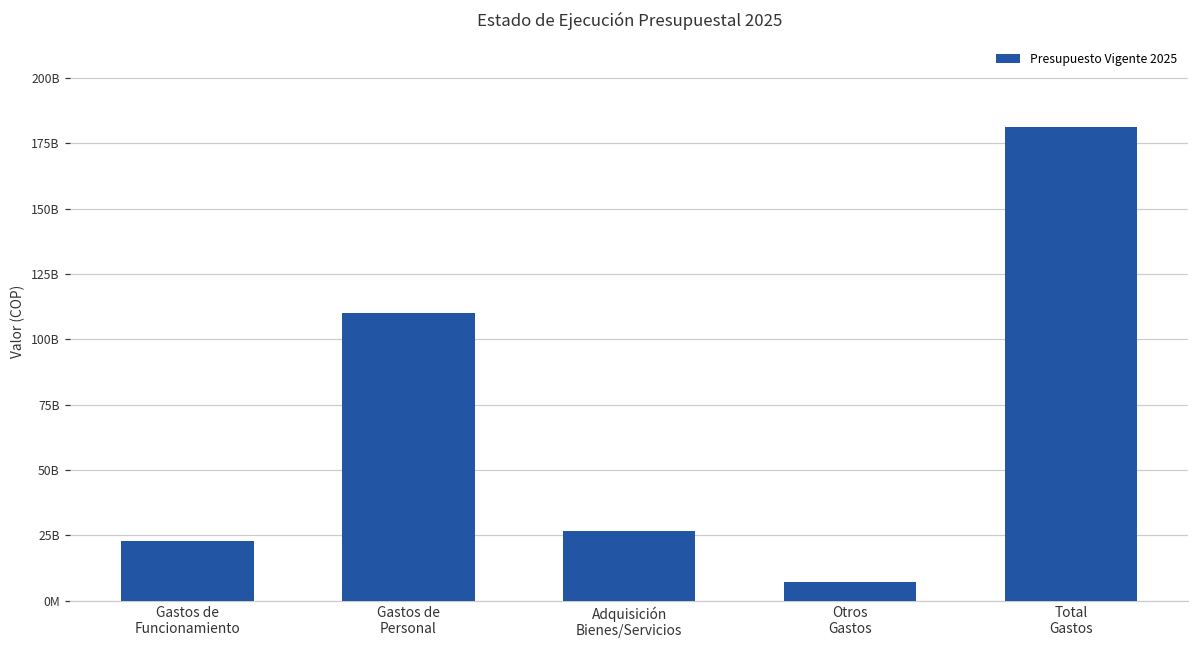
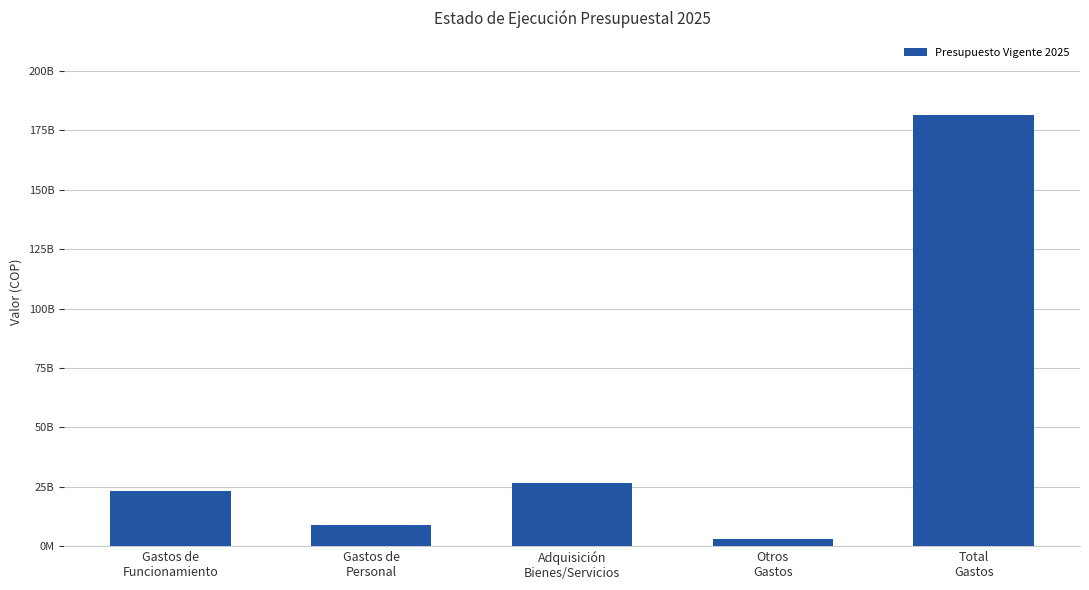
  {
    "Gastos de Funcionamiento": 23000000000,
-   "Gastos de Personal": 110000000000,
+   "Gastos de Personal": 9000000000,
    "Adquisición Bienes/Servicios": 27000000000,
-   "Otros Gastos": 7000000000,
+   "Otros Gastos": 3000000000,
    "Total Gastos": 181000000000
  }
